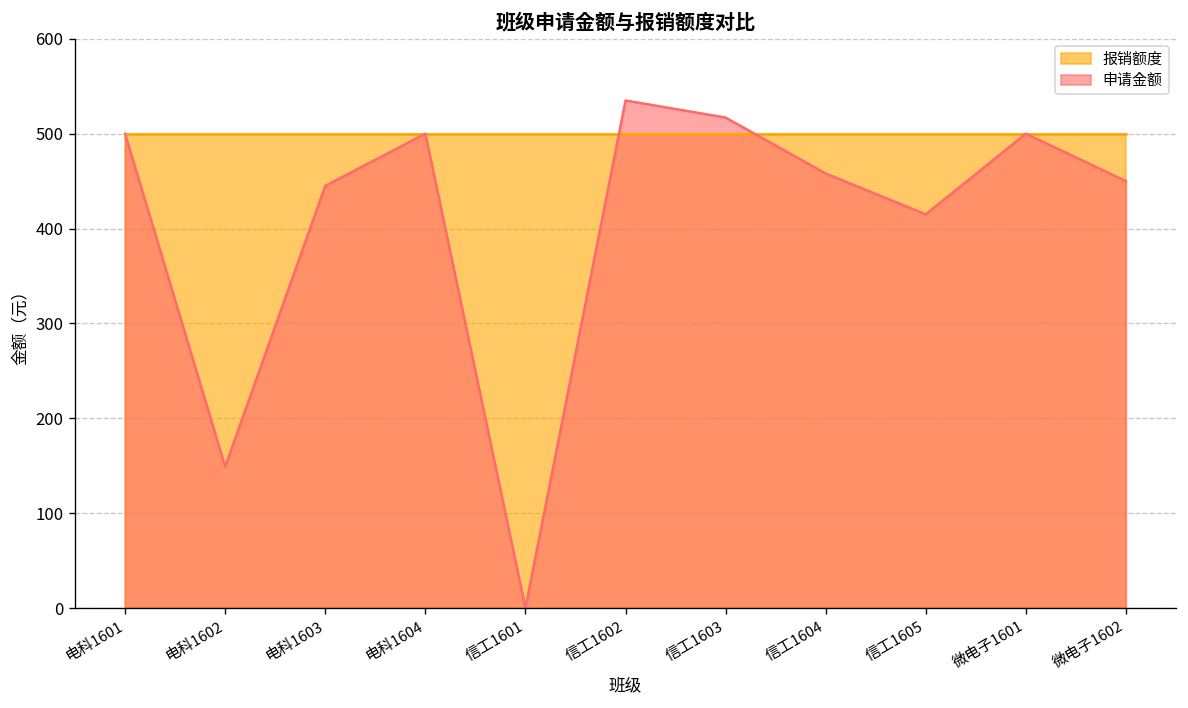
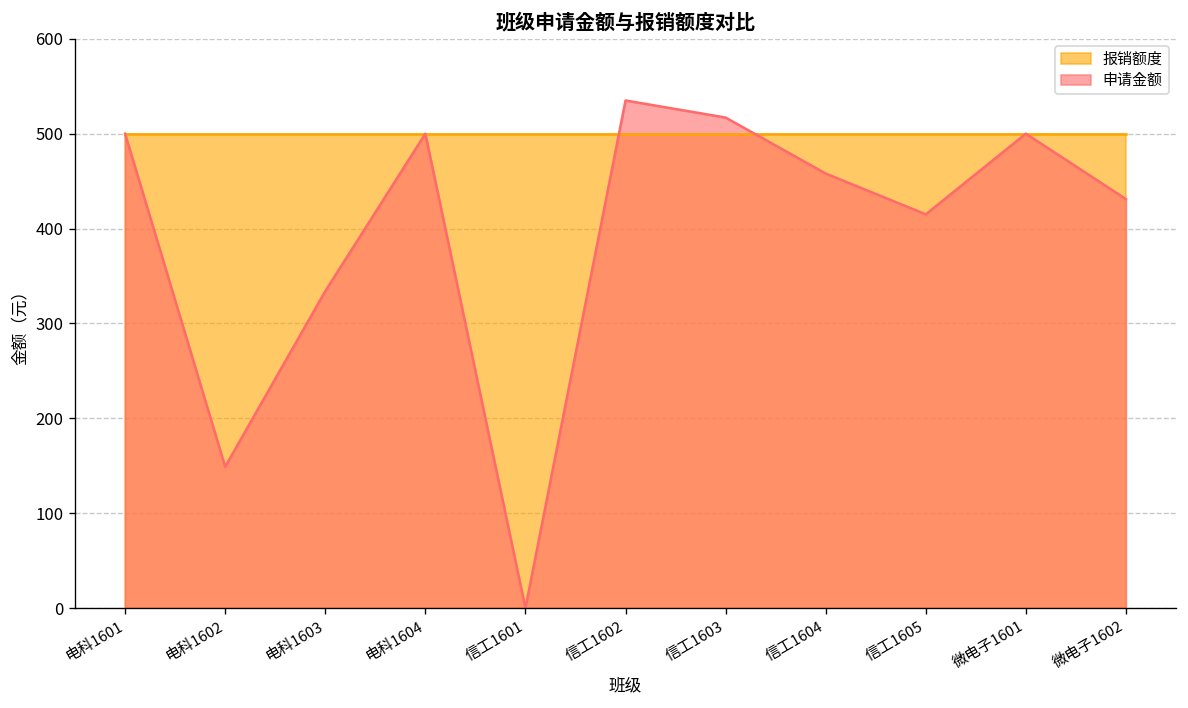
  {
    "报销额度": {
      "电科1602": 500,
      "电科1603": 500,
      "信工1601": 500,
      "信工1602": 500,
      "信工1603": 500,
      "信工1604": 500,
      "信工1605": 500,
      "微电子1602": 500
    },
    "申请金额": {
      "电科1602": 150,
-     "电科1603": 450,
+     "电科1603": 330,
      "信工1601": 0,
      "信工1602": 540,
      "信工1603": 520,
      "信工1604": 460,
      "信工1605": 420,
-     "微电子1602": 450
+     "微电子1602": 430
    }
  }
